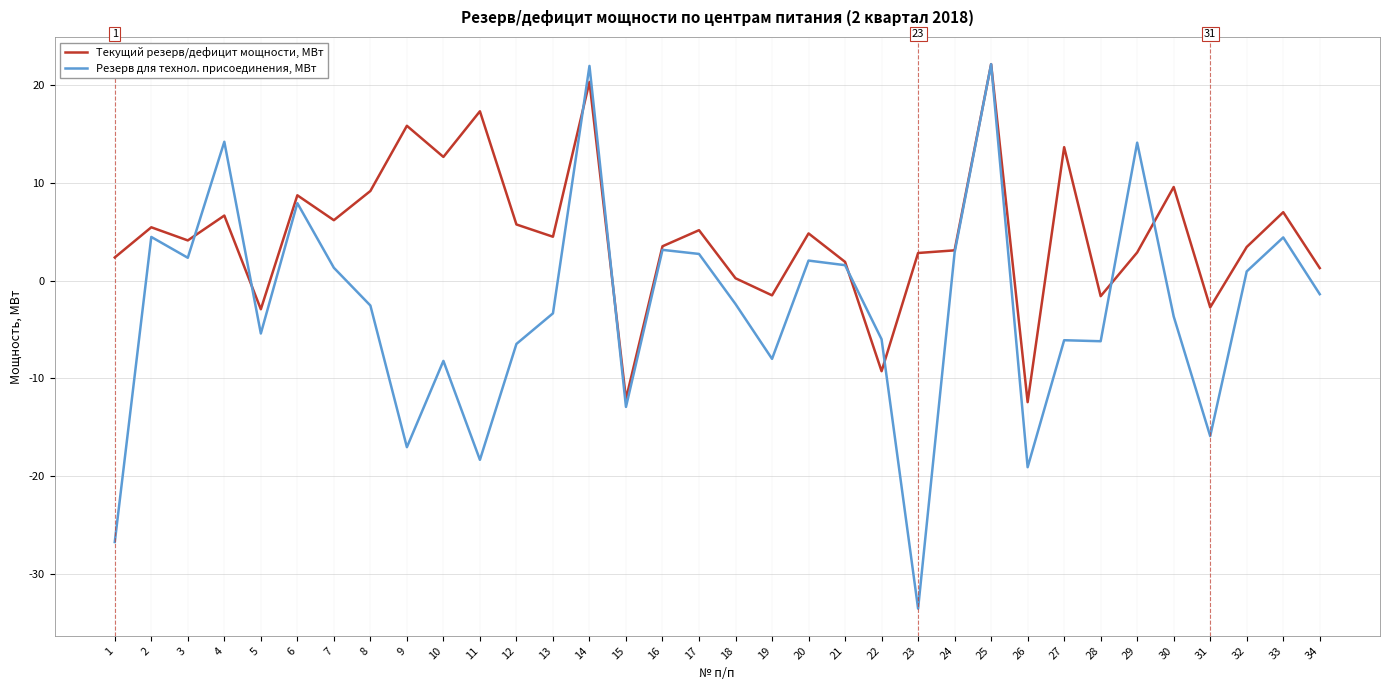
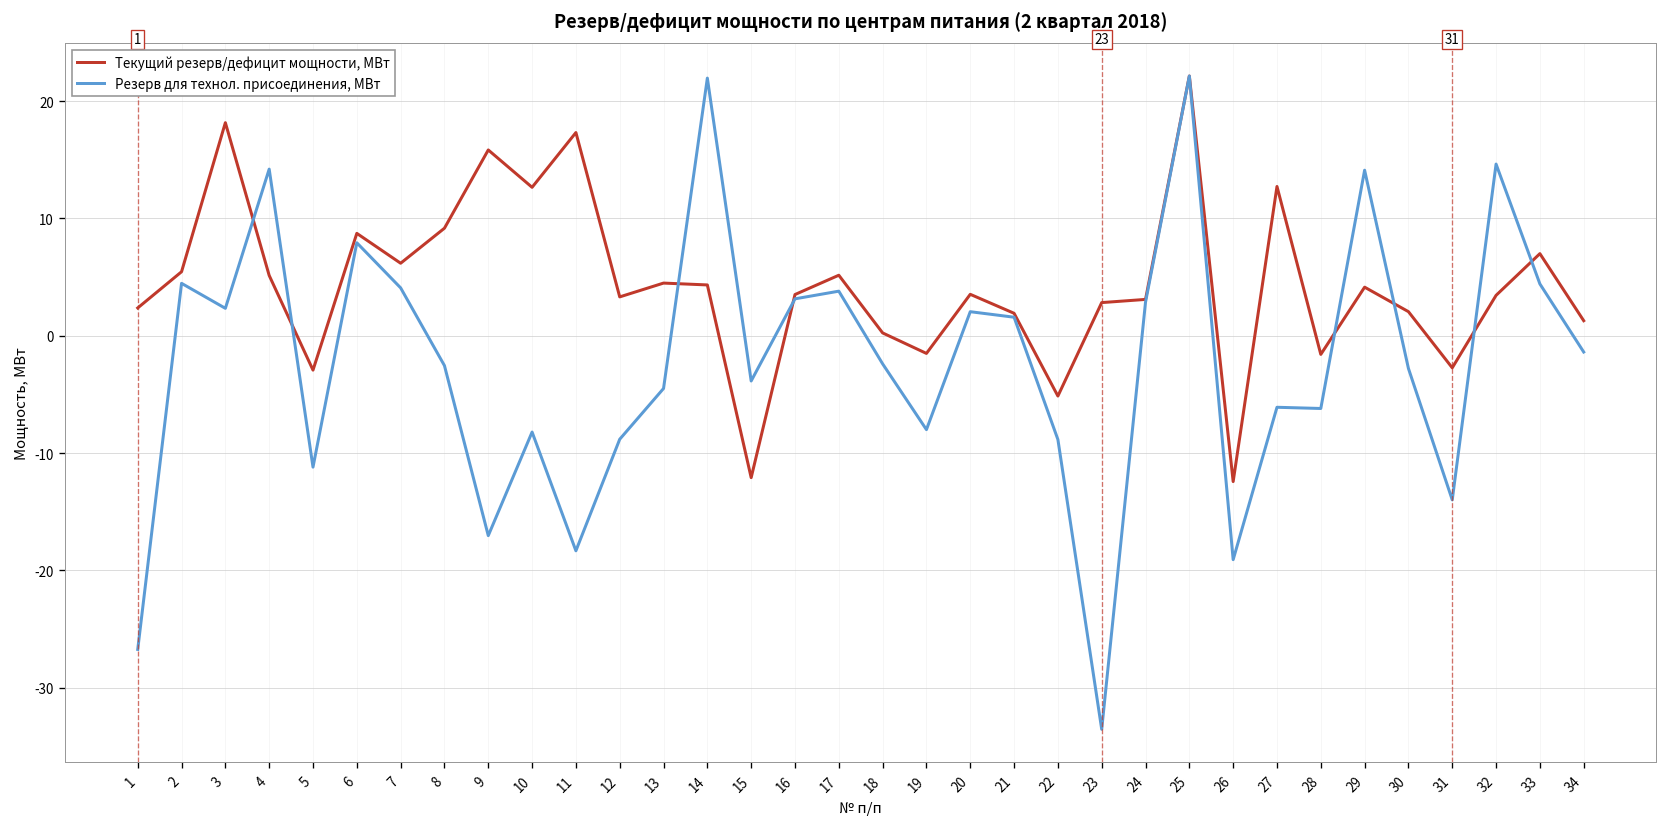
  {
    "Текущий резерв/дефицит мощности, МВт": {
      "1": 2,
      "2": 5,
-     "3": 4,
-     "4": 7,
+     "3": 18,
+     "4": 5,
      "5": -3,
      "6": 9,
      "7": 6,
      "8": 9,
      "9": 16,
      "10": 13,
      "11": 17,
-     "12": 6,
+     "12": 3,
      "13": 4,
-     "14": 20,
+     "14": 4,
      "15": -12,
      "16": 4,
      "17": 5,
      "18": 0,
      "19": -2,
-     "20": 5,
+     "20": 4,
      "21": 2,
-     "22": -9,
+     "22": -5,
      "23": 3,
      "26": -12,
-     "27": 14,
+     "27": 13,
      "28": -2,
-     "29": 3,
-     "30": 10,
+     "29": 4,
+     "30": 2,
      "31": -3,
      "32": 3,
      "33": 7,
      "34": 1
    },
    "Резерв для технол. присоединения, МВт": {
      "1": -27,
      "2": 4,
      "3": 2,
      "4": 14,
-     "5": -5,
+     "5": -11,
      "6": 8,
-     "7": 1,
+     "7": 4,
      "8": -3,
      "9": -17,
      "10": -8,
      "11": -18,
-     "12": -6,
-     "13": -3,
+     "12": -9,
+     "13": -4,
      "14": 22,
-     "15": -13,
+     "15": -4,
      "16": 3,
-     "17": 3,
+     "17": 4,
      "18": -2,
      "19": -8,
      "20": 2,
      "21": 2,
-     "22": -6,
+     "22": -9,
      "23": -34,
      "26": -19,
      "27": -6,
      "28": -6,
      "29": 14,
-     "30": -4,
-     "31": -16,
-     "32": 1,
+     "30": -3,
+     "31": -14,
+     "32": 15,
      "33": 4,
      "34": -1
    }
  }
